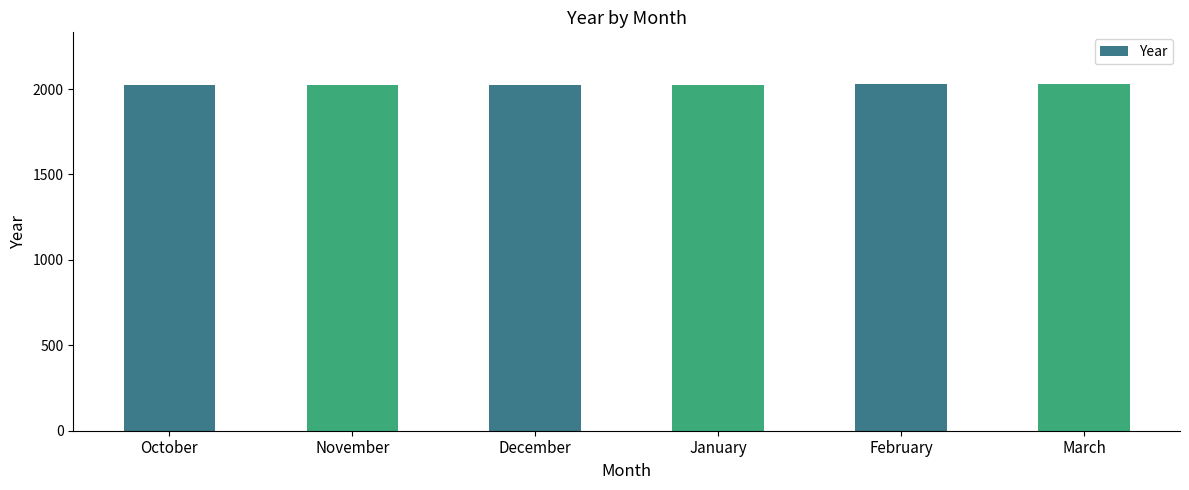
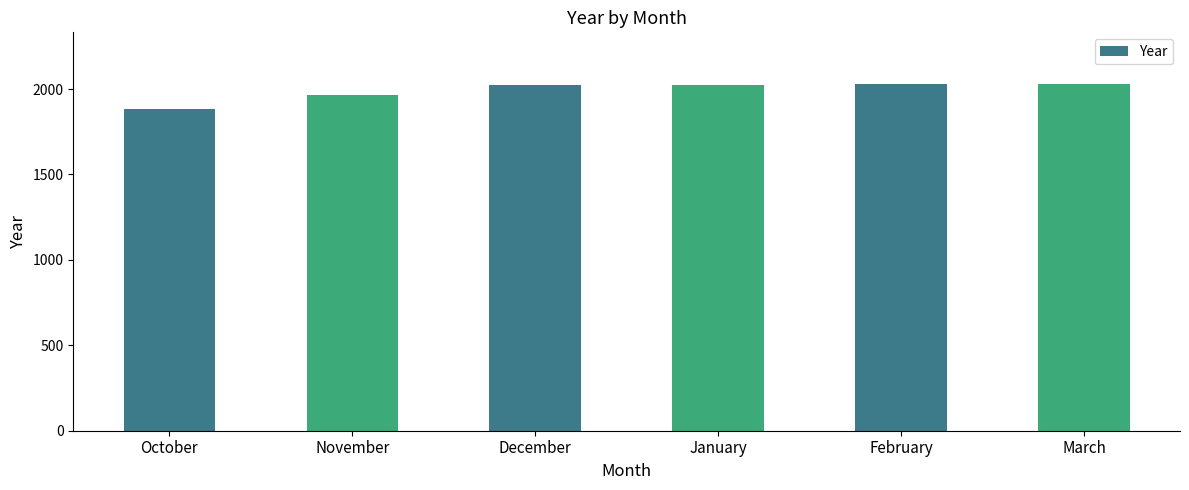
  {
-   "October": 2020,
-   "November": 2020,
+   "October": 1880,
+   "November": 1970,
    "December": 2030,
    "January": 2030,
    "February": 2030,
    "March": 2030
  }
